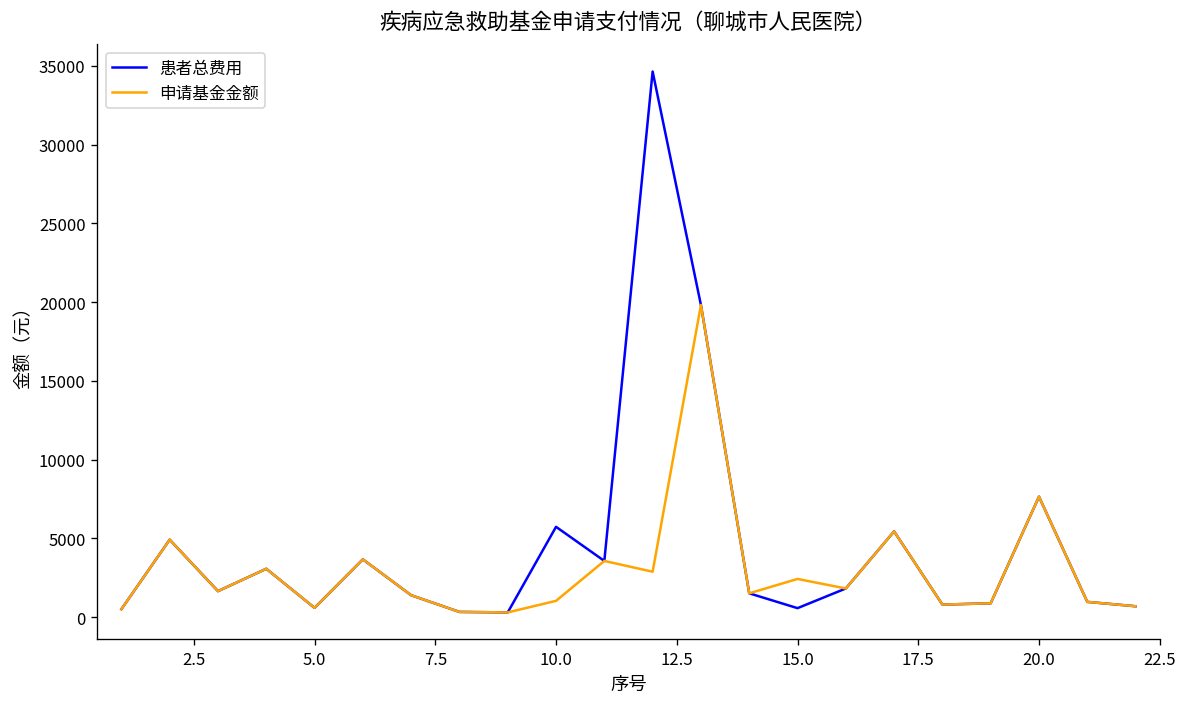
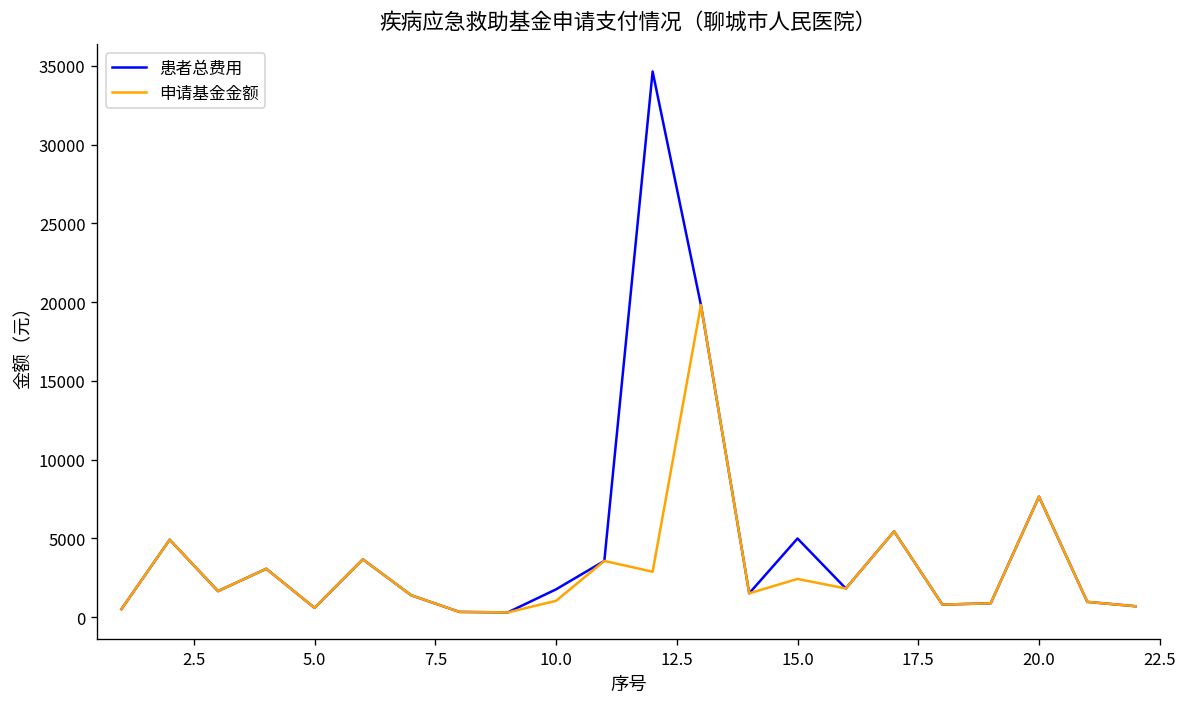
  {
    "患者总费用": {
-     "10.0": 5700,
-     "15.0": 600
+     "10.0": 1800,
+     "15.0": 5000
    },
    "申请基金金额": {
      "10.0": 1000,
      "15.0": 2400
    }
  }
